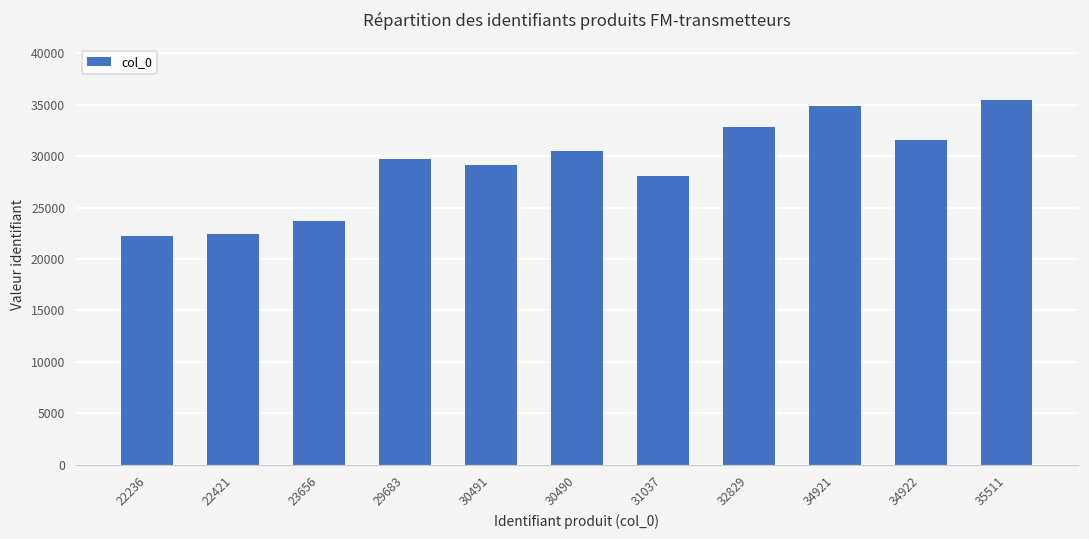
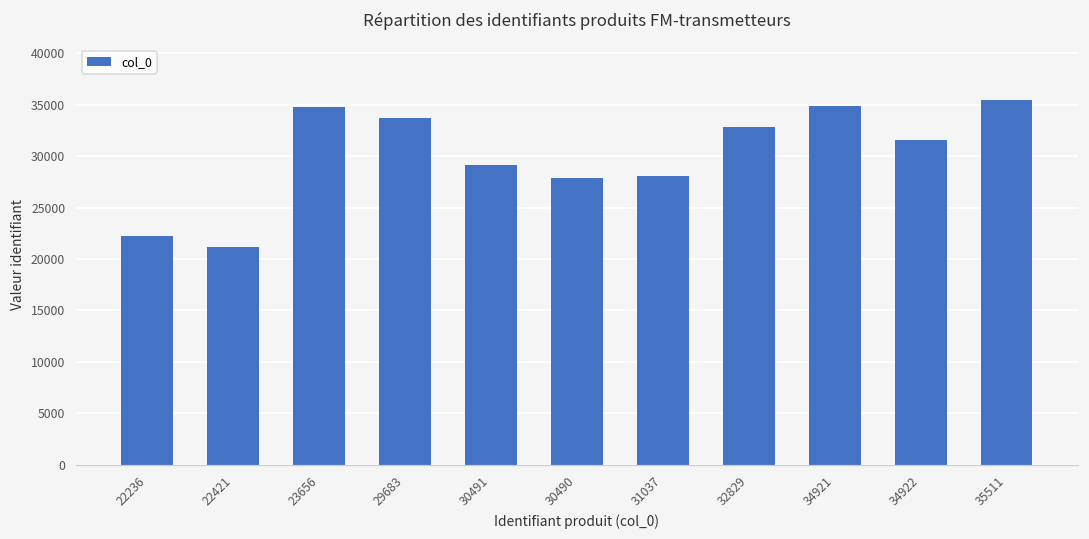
  {
    "22236": 22000,
-   "22421": 22000,
-   "23656": 24000,
-   "29683": 30000,
+   "22421": 21000,
+   "23656": 35000,
+   "29683": 34000,
    "30491": 29000,
-   "30490": 30000,
+   "30490": 28000,
    "31037": 28000,
    "32829": 33000,
    "34921": 35000,
    "34922": 32000,
    "35511": 36000
  }
